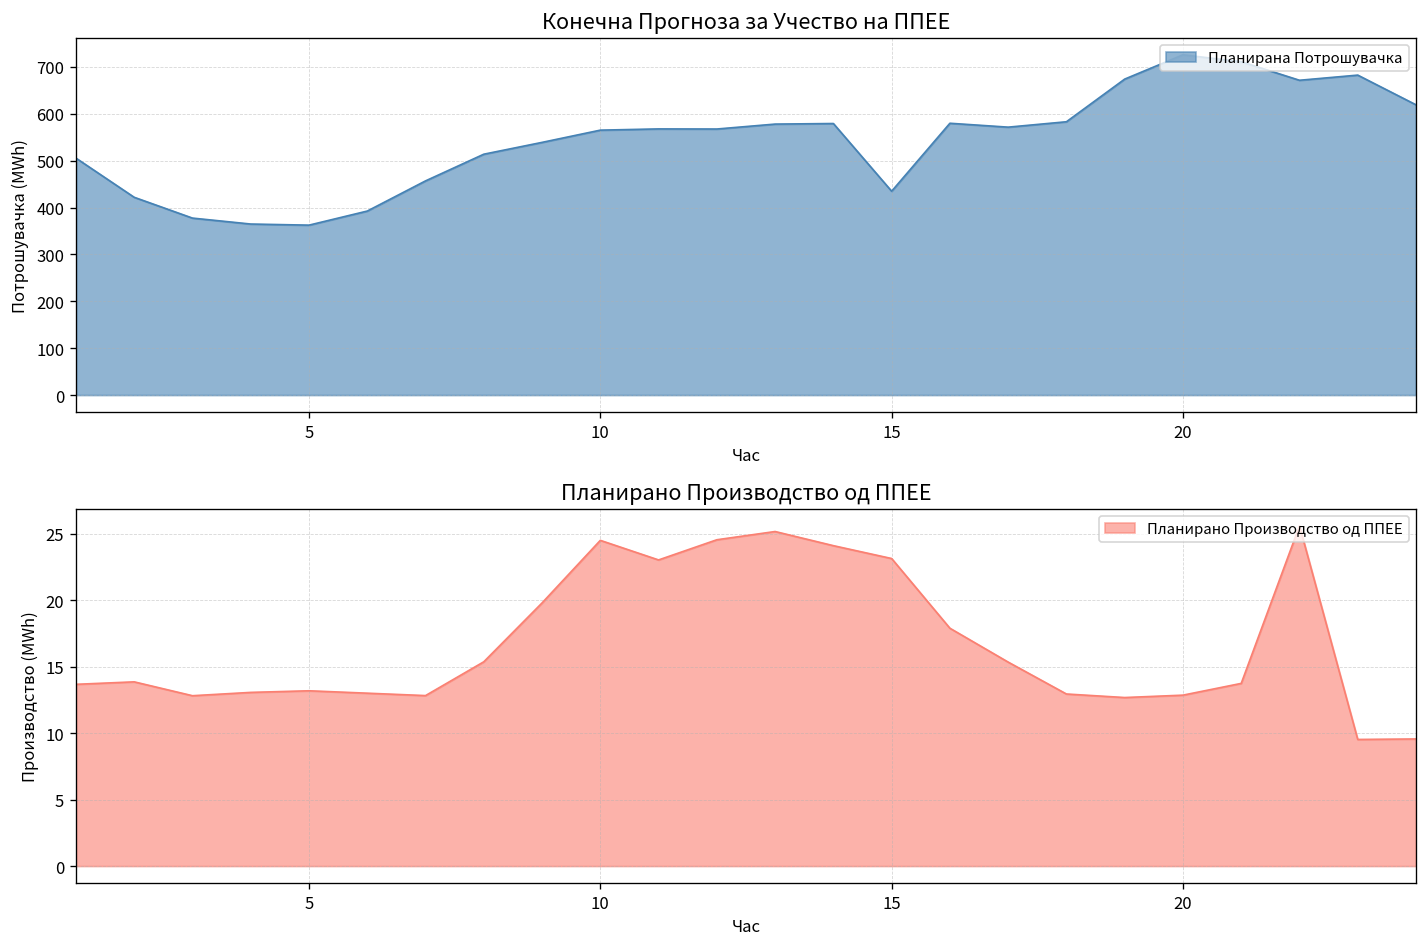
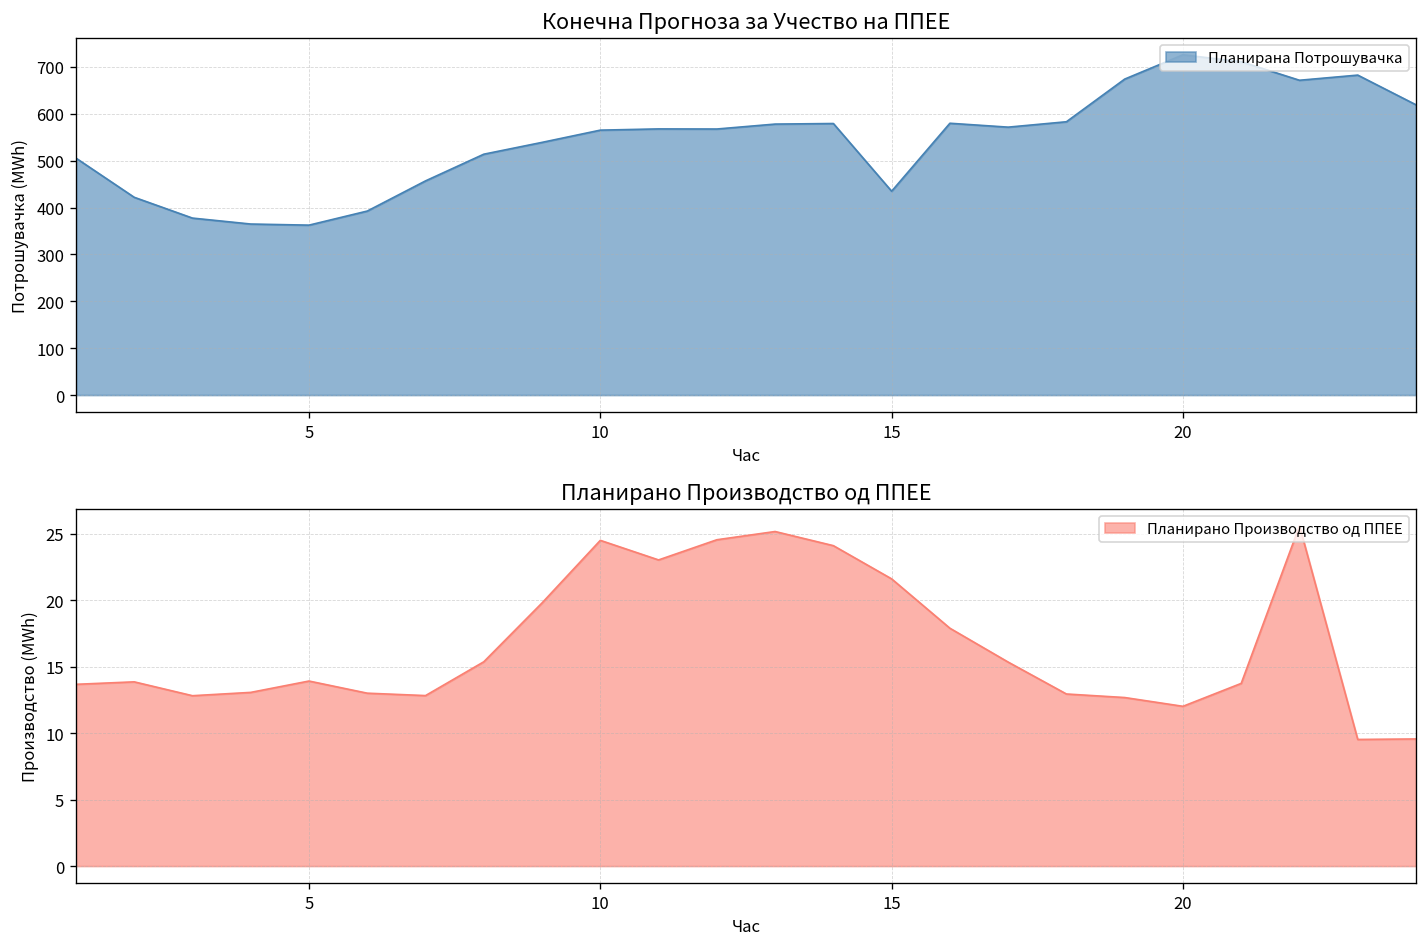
  {
    "Конечна Прогноза за Учество на ППЕЕ": {
      "5": 360,
      "10": 570,
      "15": 430
    },
    "Планирано Производство од ППЕЕ": {
-     "5": 13.2,
+     "5": 13.9,
      "10": 24.5,
-     "15": 23.1,
-     "20": 12.9
+     "15": 21.6,
+     "20": 12.0
    }
  }
